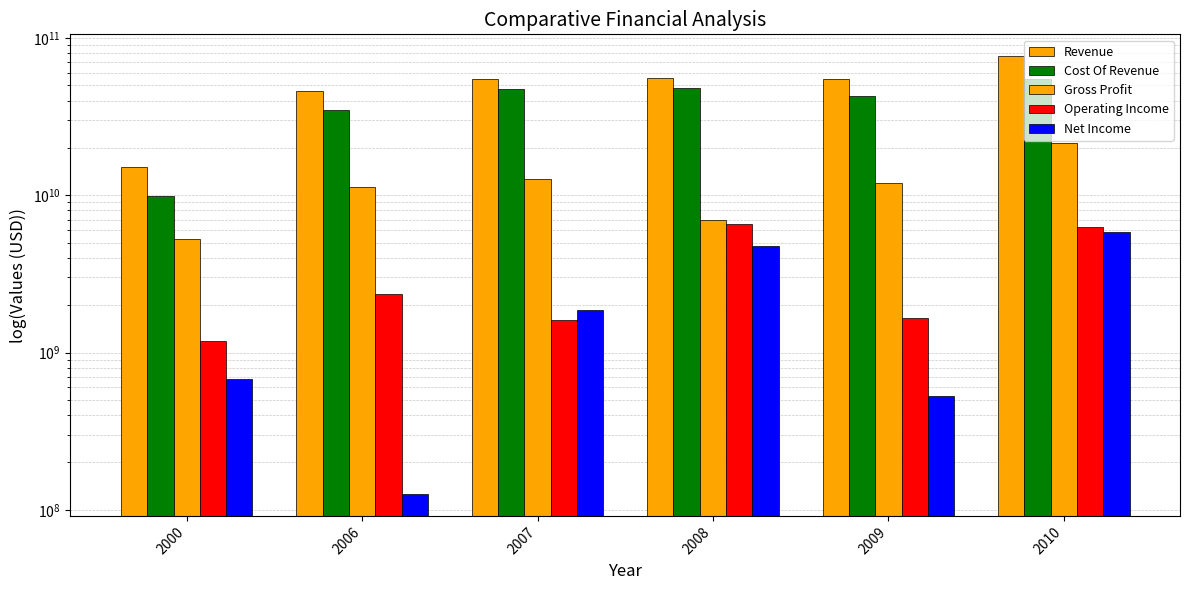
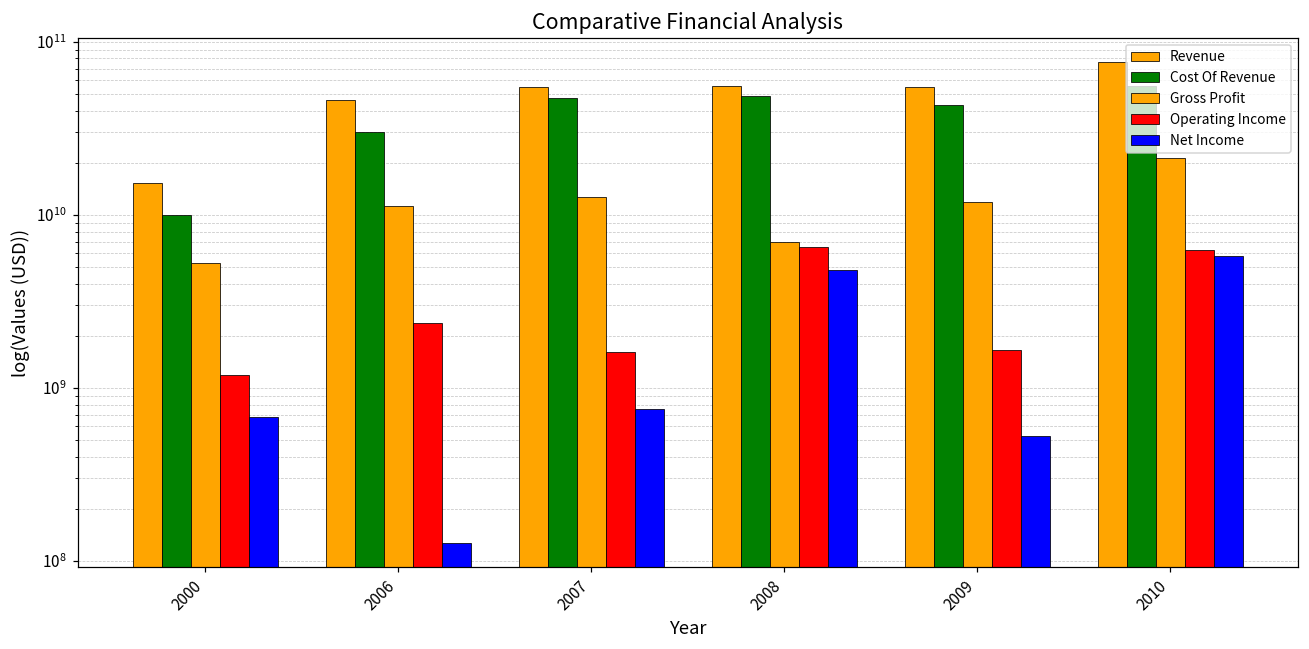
  {
    "Cost Of Revenue": {
      "2000": 10000000000,
-     "2006": 35000000000,
+     "2006": 30000000000,
      "2007": 47000000000,
      "2008": 48000000000,
      "2009": 43000000000
    },
    "Operating Income": {
      "2000": 1200000000,
      "2006": 2400000000,
      "2007": 1600000000,
      "2008": 6500000000,
      "2009": 1700000000,
      "2010": 6300000000
    },
    "Net Income": {
      "2000": 680000000,
      "2006": 130000000,
-     "2007": 1900000000,
+     "2007": 800000000,
      "2008": 4800000000,
      "2009": 530000000,
      "2010": 5800000000
    }
  }
